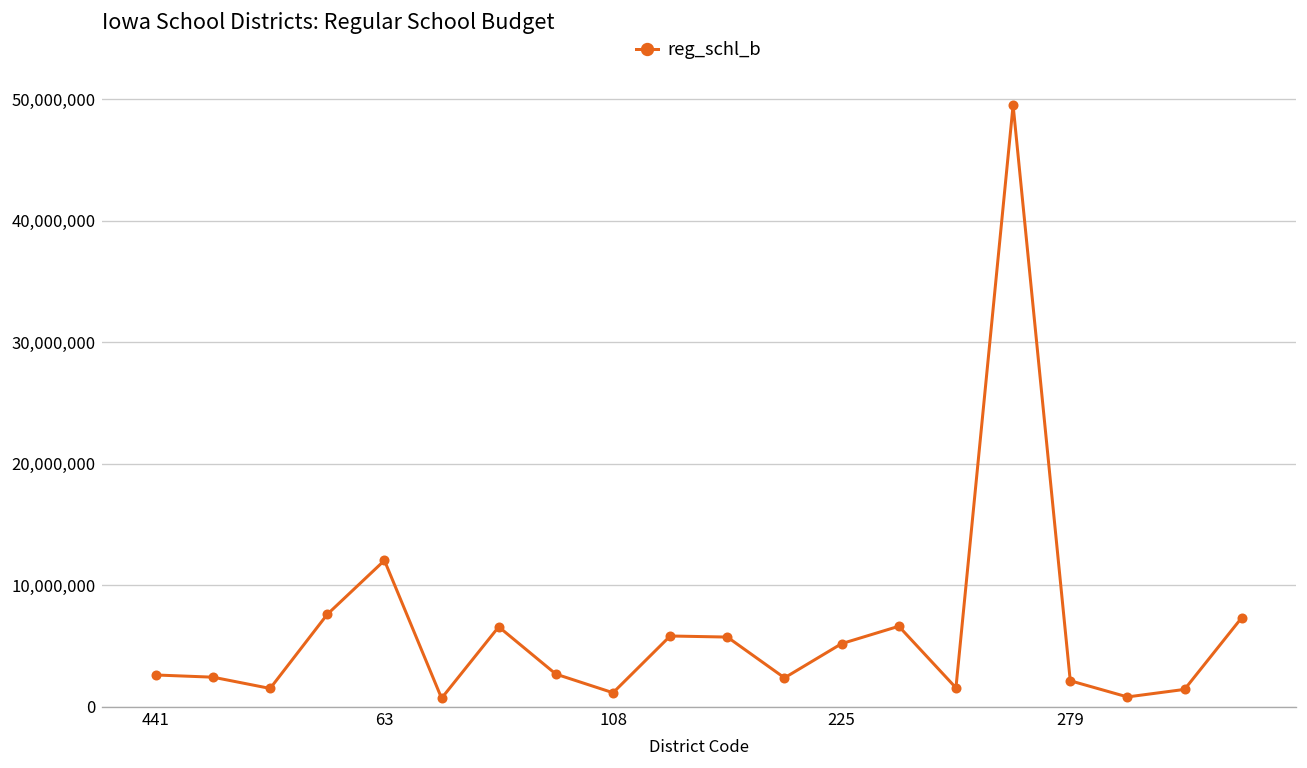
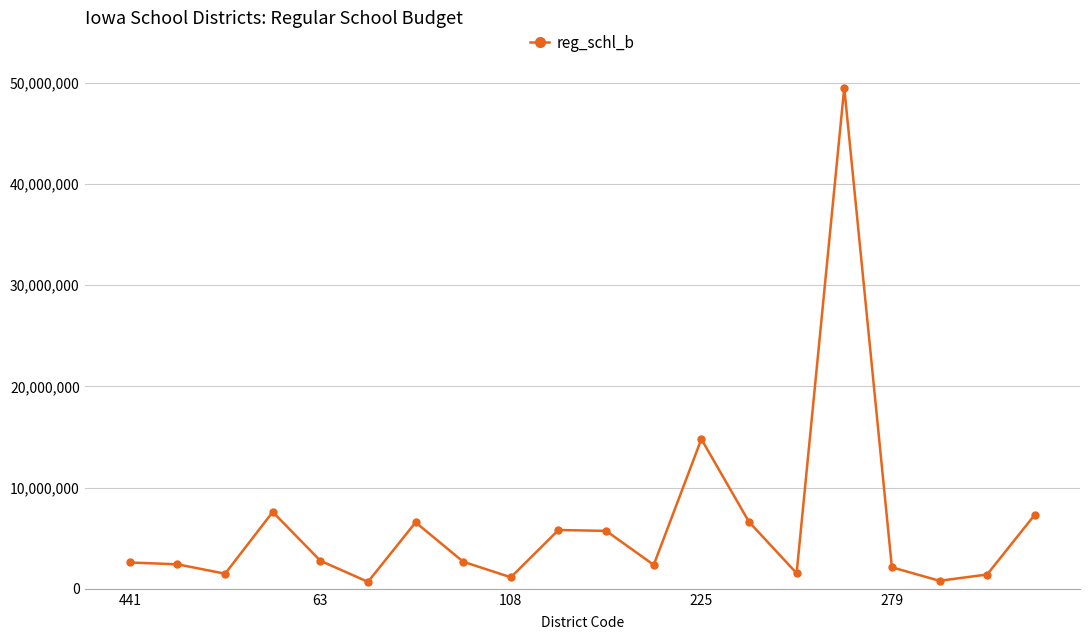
  {
    "441": "2,600,000",
-   "63": "12,000,000",
+   "63": "2,800,000",
    "108": "1,100,000",
-   "225": "5,200,000",
+   "225": "14,800,000",
    "279": "2,100,000"
  }
